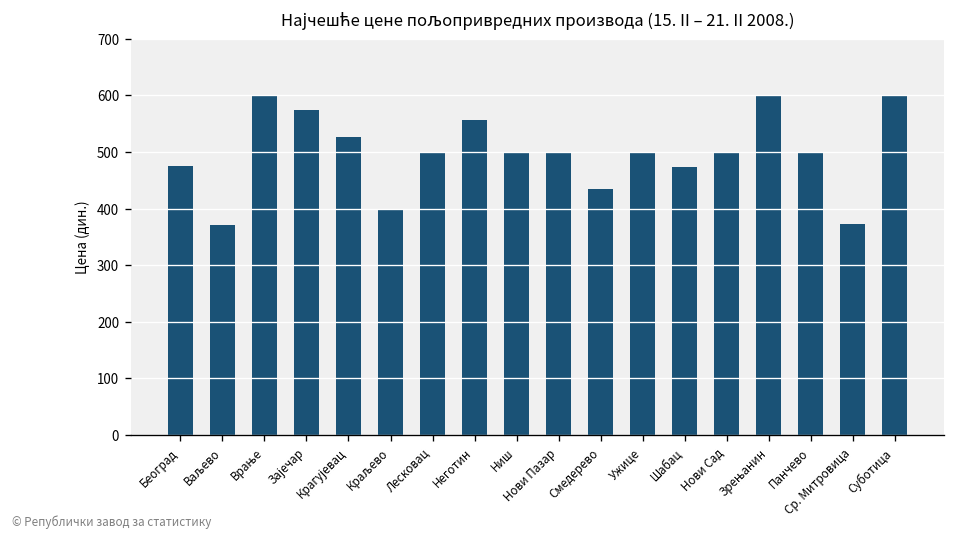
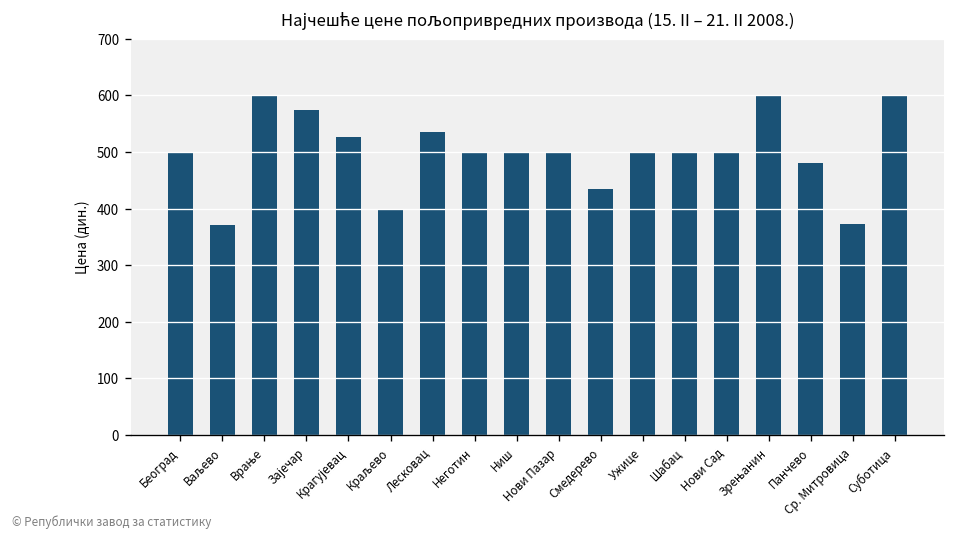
  {
-   "Београд": 480,
+   "Београд": 500,
    "Ваљево": 370,
    "Врање": 600,
    "Зајечар": 580,
    "Крагујевац": 530,
    "Краљево": 400,
-   "Лесковац": 500,
-   "Неготин": 560,
+   "Лесковац": 540,
+   "Неготин": 500,
    "Ниш": 500,
    "Нови Пазар": 500,
    "Смедерево": 440,
    "Ужице": 500,
-   "Шабац": 470,
+   "Шабац": 500,
    "Нови Сад": 500,
    "Зрењанин": 600,
-   "Панчево": 500,
+   "Панчево": 480,
    "Ср. Митровица": 370,
    "Суботица": 600
  }
